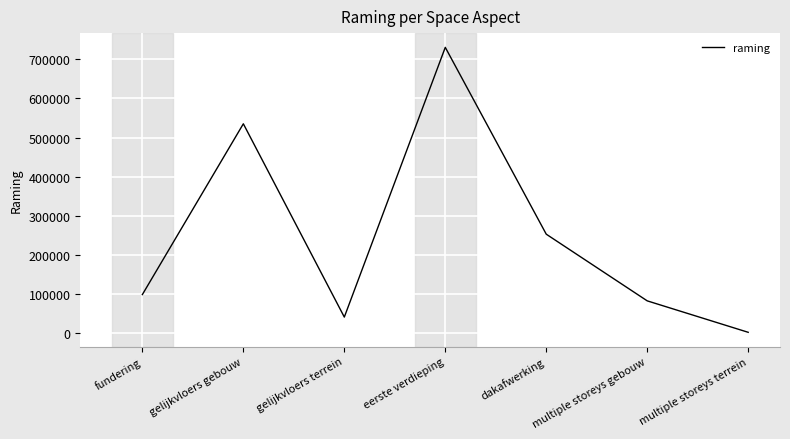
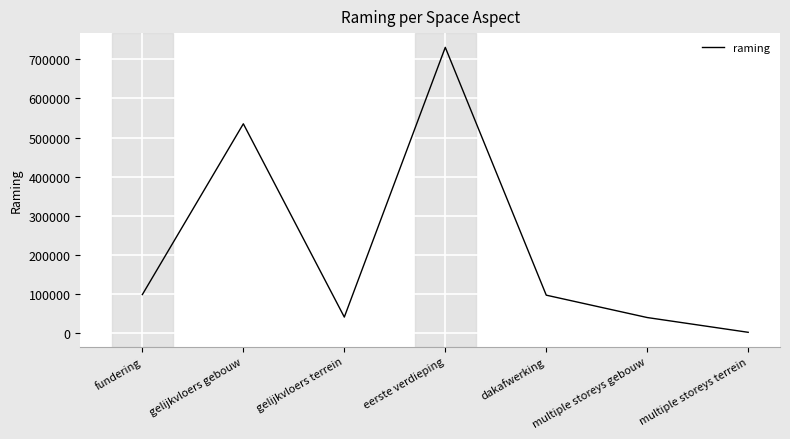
  {
    "fundering": 100000,
    "gelijkvloers gebouw": 540000,
    "gelijkvloers terrein": 40000,
    "eerste verdieping": 730000,
-   "dakafwerking": 250000,
-   "multiple storeys gebouw": 80000,
+   "dakafwerking": 100000,
+   "multiple storeys gebouw": 40000,
    "multiple storeys terrein": 0
  }
